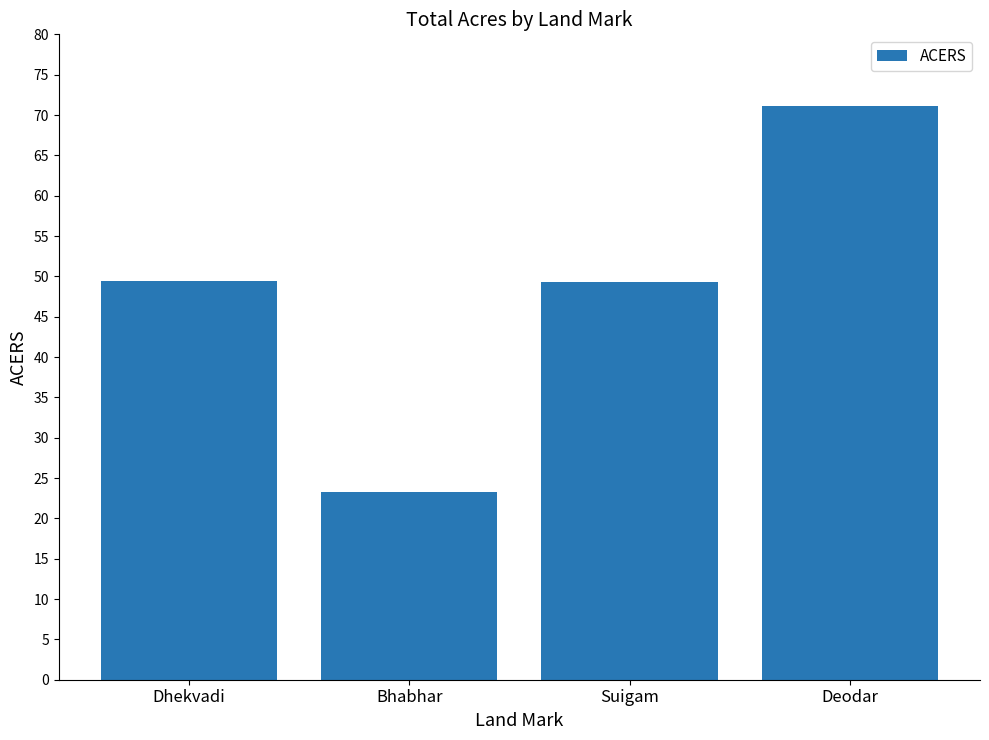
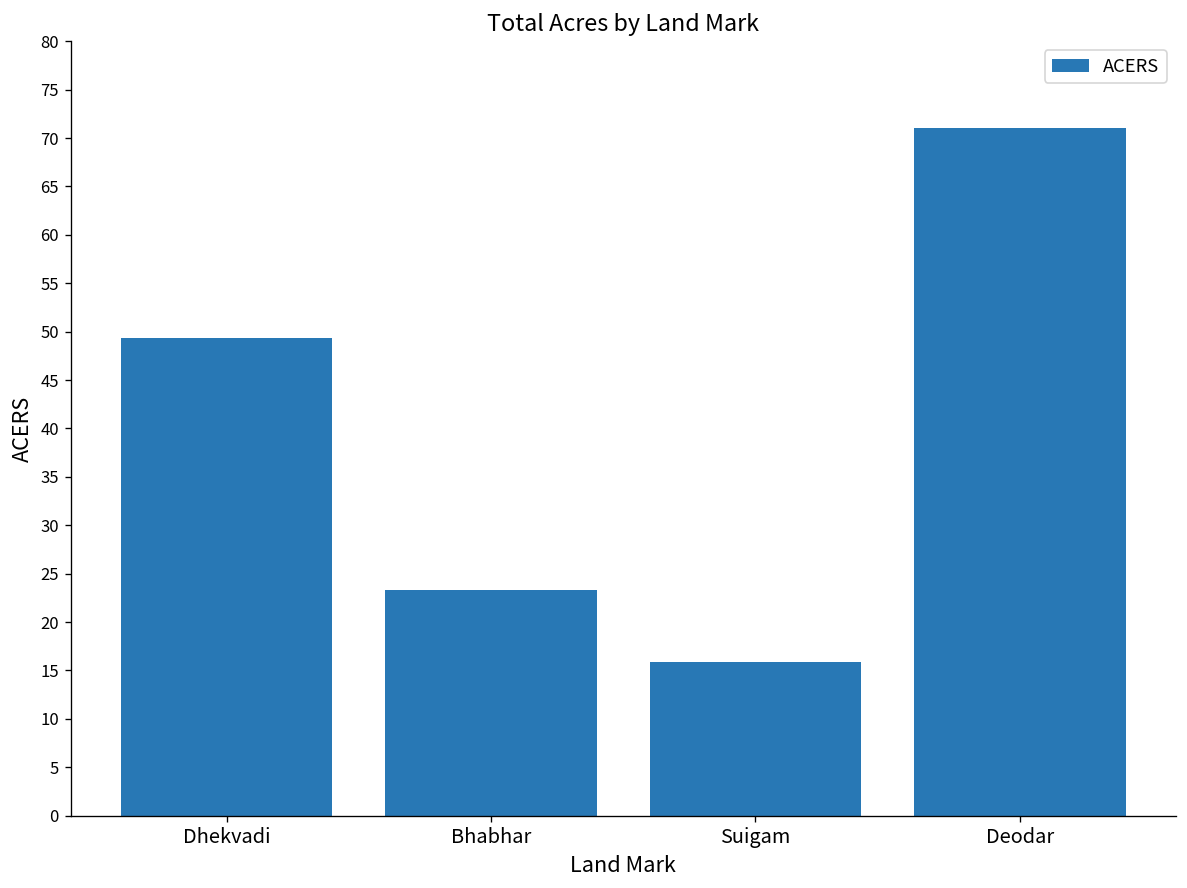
  {
    "Dhekvadi": 49,
    "Bhabhar": 23,
-   "Suigam": 49,
+   "Suigam": 16,
    "Deodar": 71
  }
